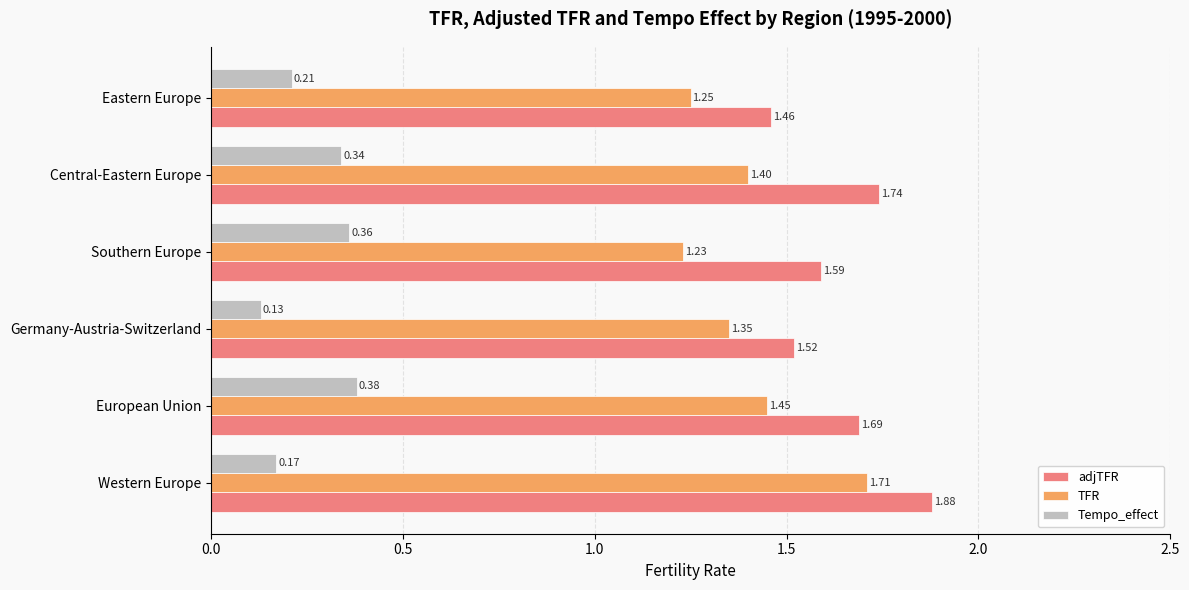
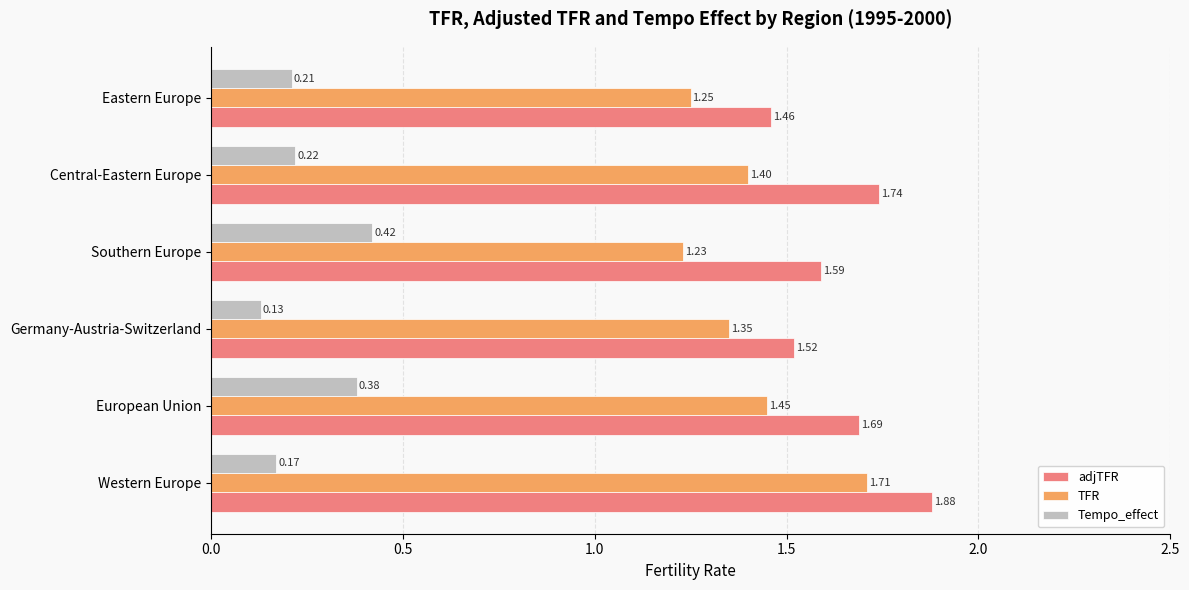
  {
    "Tempo_effect": {
      "Eastern Europe": 0.21,
-     "Central-Eastern Europe": 0.34,
-     "Southern Europe": 0.36,
+     "Central-Eastern Europe": 0.22,
+     "Southern Europe": 0.42,
      "Germany-Austria-Switzerland": 0.13,
      "European Union": 0.38,
      "Western Europe": 0.17
    }
  }
